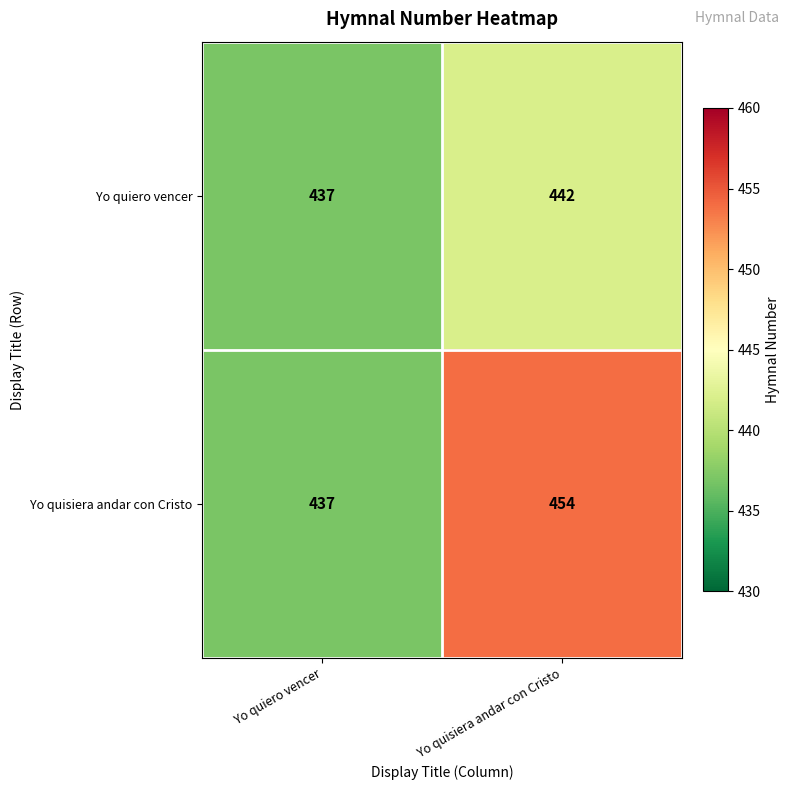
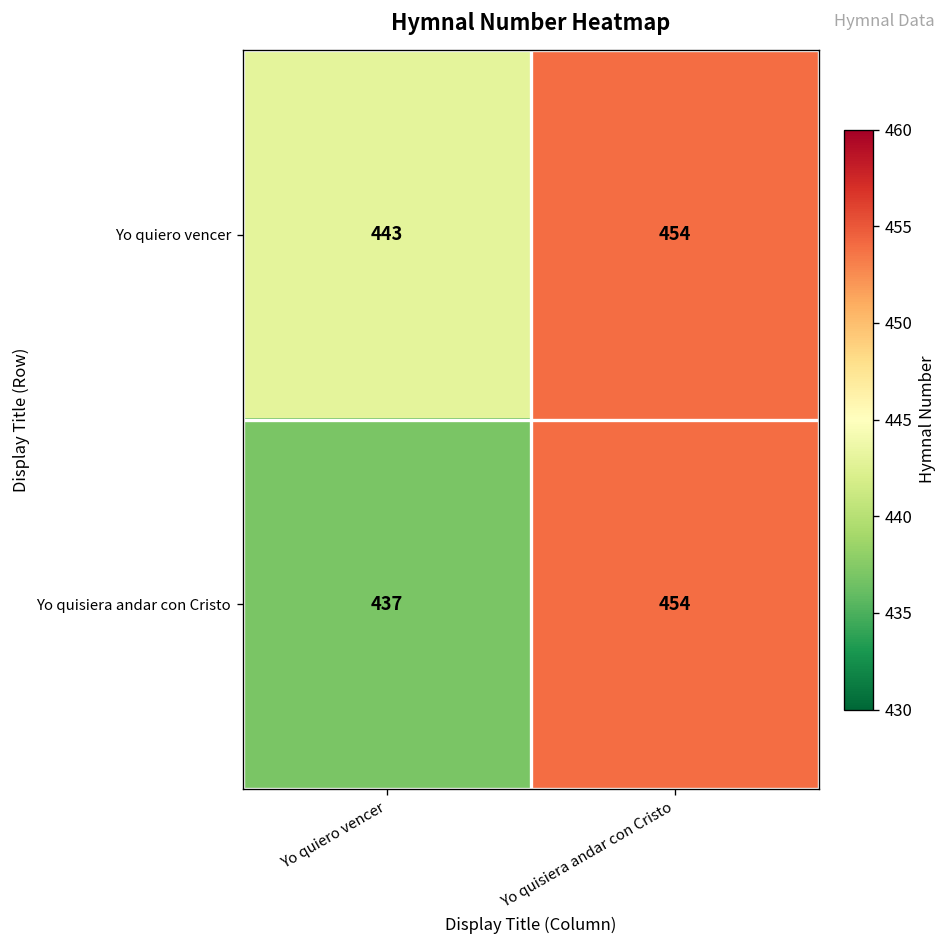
  {
    "Yo quiero vencer": {
-     "Yo quiero vencer": 437,
-     "Yo quisiera andar con Cristo": 442
+     "Yo quiero vencer": 443,
+     "Yo quisiera andar con Cristo": 454
    },
    "Yo quisiera andar con Cristo": {
      "Yo quiero vencer": 437,
      "Yo quisiera andar con Cristo": 454
    }
  }
